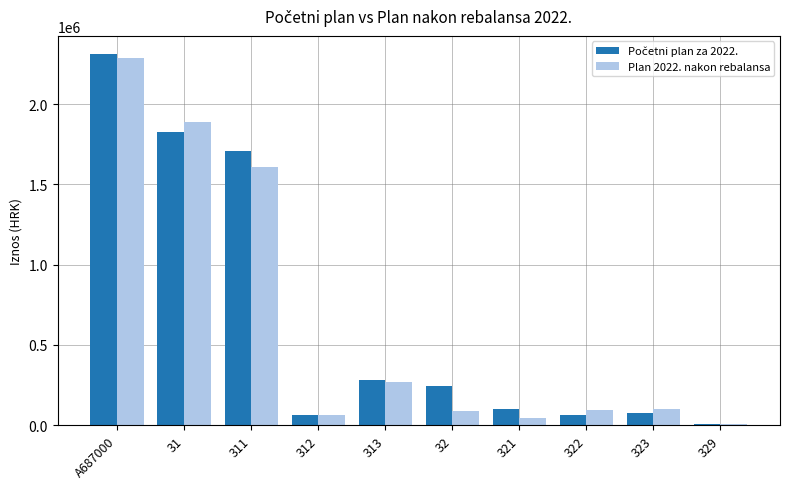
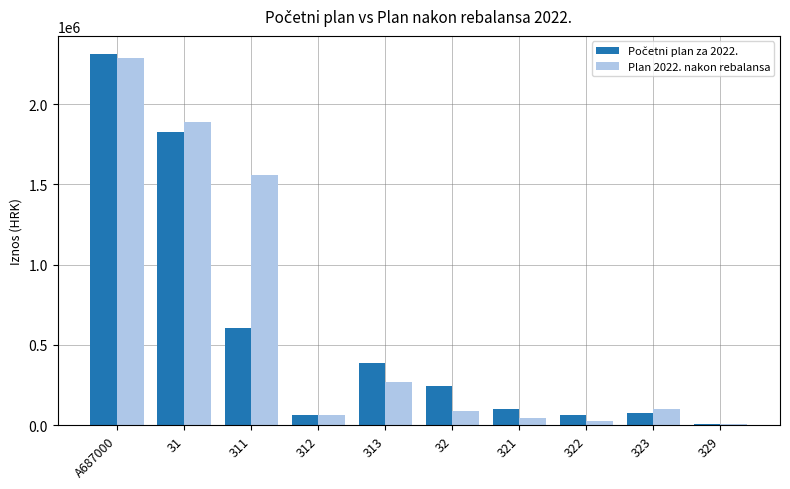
  {
    "Početni plan za 2022.": {
      "A687000": 2310000,
      "31": 1830000,
-     "311": 1710000,
+     "311": 610000,
      "312": 60000,
-     "313": 280000,
+     "313": 390000,
      "32": 240000,
      "321": 100000,
      "322": 60000,
      "323": 80000
    },
    "Plan 2022. nakon rebalansa": {
      "A687000": 2290000,
      "31": 1890000,
-     "311": 1610000,
+     "311": 1560000,
      "312": 60000,
      "313": 270000,
      "32": 90000,
      "321": 40000,
-     "322": 100000,
+     "322": 30000,
      "323": 100000
    }
  }
